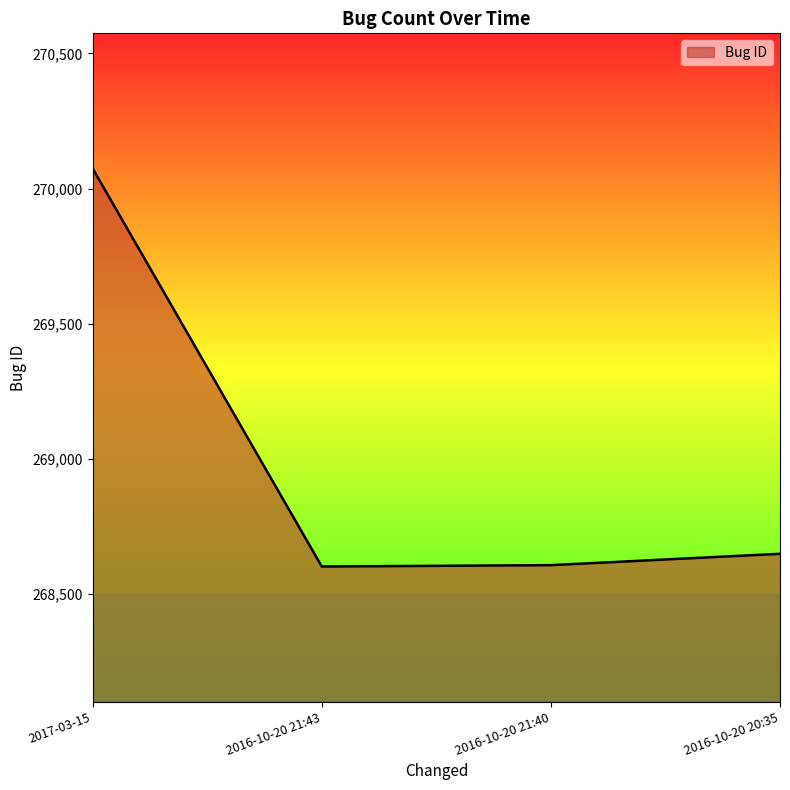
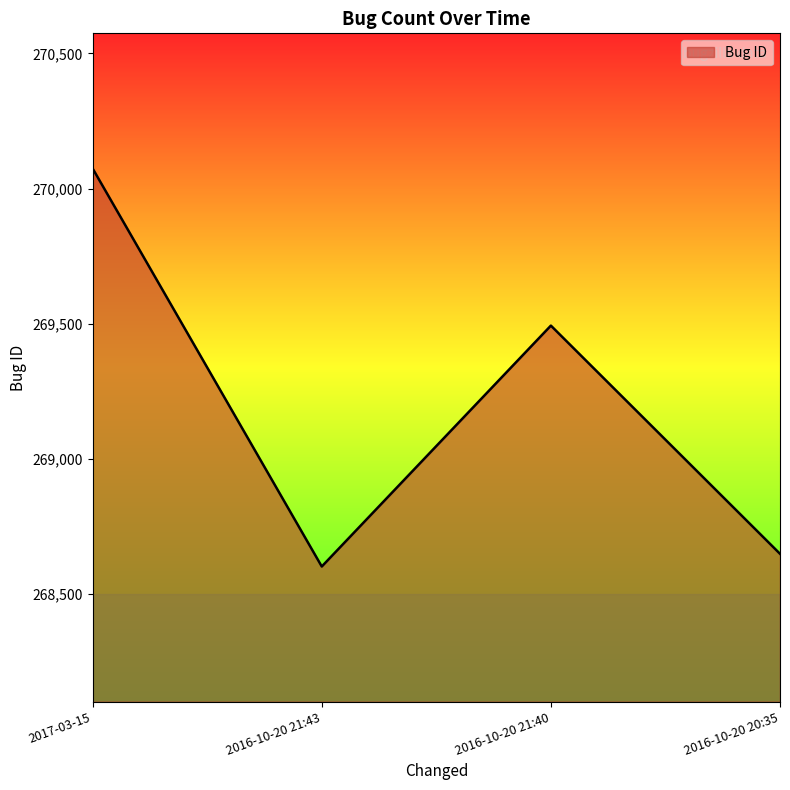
  {
    "2017-03-15": "270,070",
    "2016-10-20 21:43": "268,600",
-   "2016-10-20 21:40": "268,610",
+   "2016-10-20 21:40": "269,490",
    "2016-10-20 20:35": "268,650"
  }
